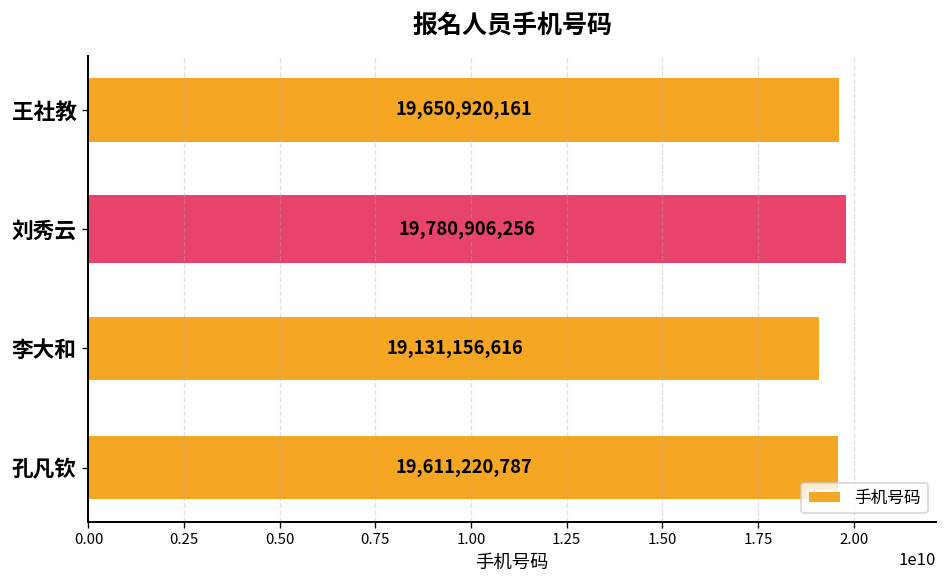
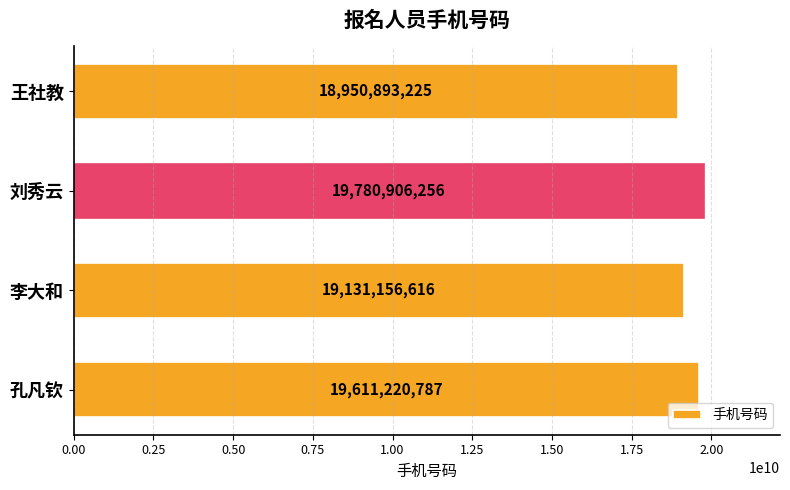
  {
-   "王社教": "19,650,920,161",
+   "王社教": "18,950,893,225",
    "刘秀云": "19,780,906,256",
    "李大和": "19,131,156,616",
    "孔凡钦": "19,611,220,787"
  }
